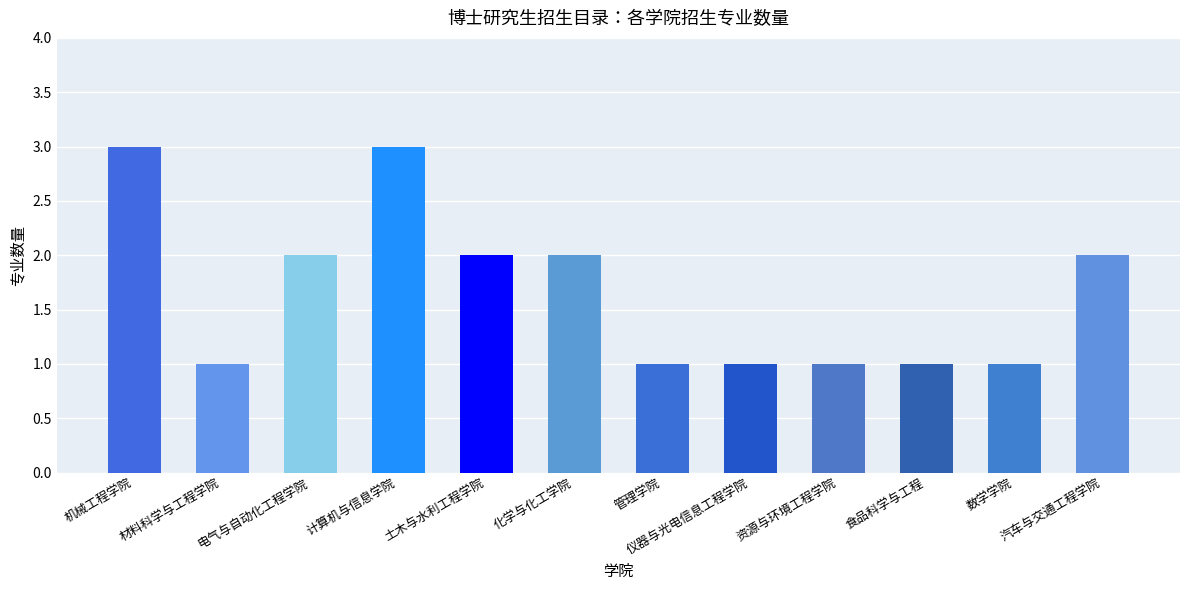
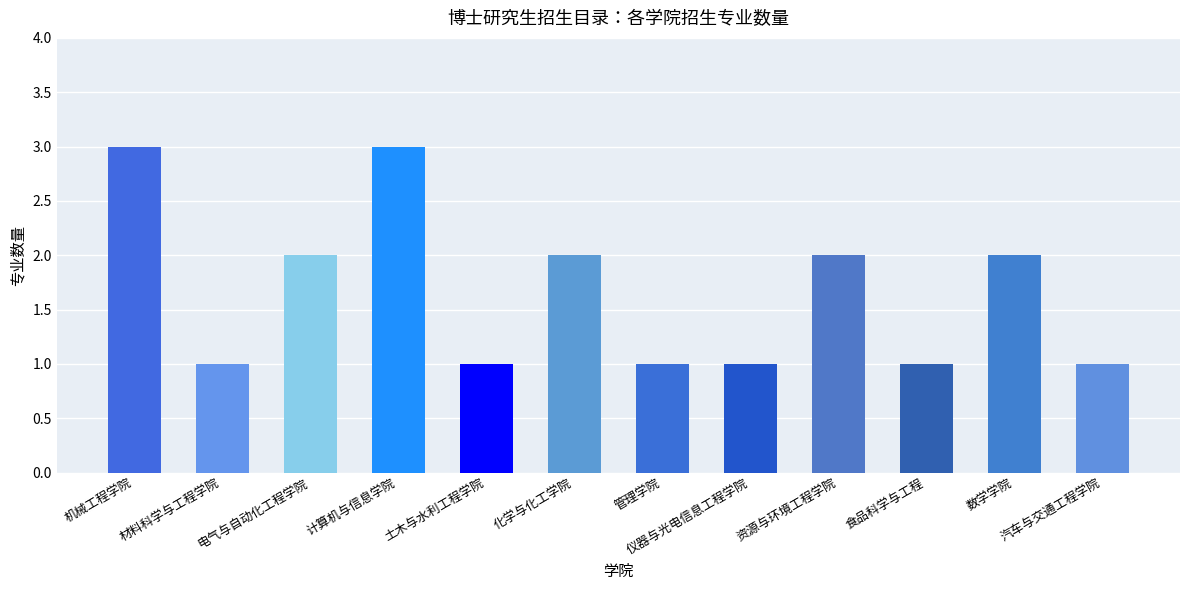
  {
    "机械工程学院": 3,
    "材料科学与工程学院": 1,
    "电气与自动化工程学院": 2,
    "计算机与信息学院": 3,
-   "土木与水利工程学院": 2,
+   "土木与水利工程学院": 1,
    "化学与化工学院": 2,
    "管理学院": 1,
    "仪器与光电信息工程学院": 1,
-   "资源与环境工程学院": 1,
+   "资源与环境工程学院": 2,
    "食品科学与工程": 1,
-   "数学学院": 1,
-   "汽车与交通工程学院": 2
+   "数学学院": 2,
+   "汽车与交通工程学院": 1
  }
